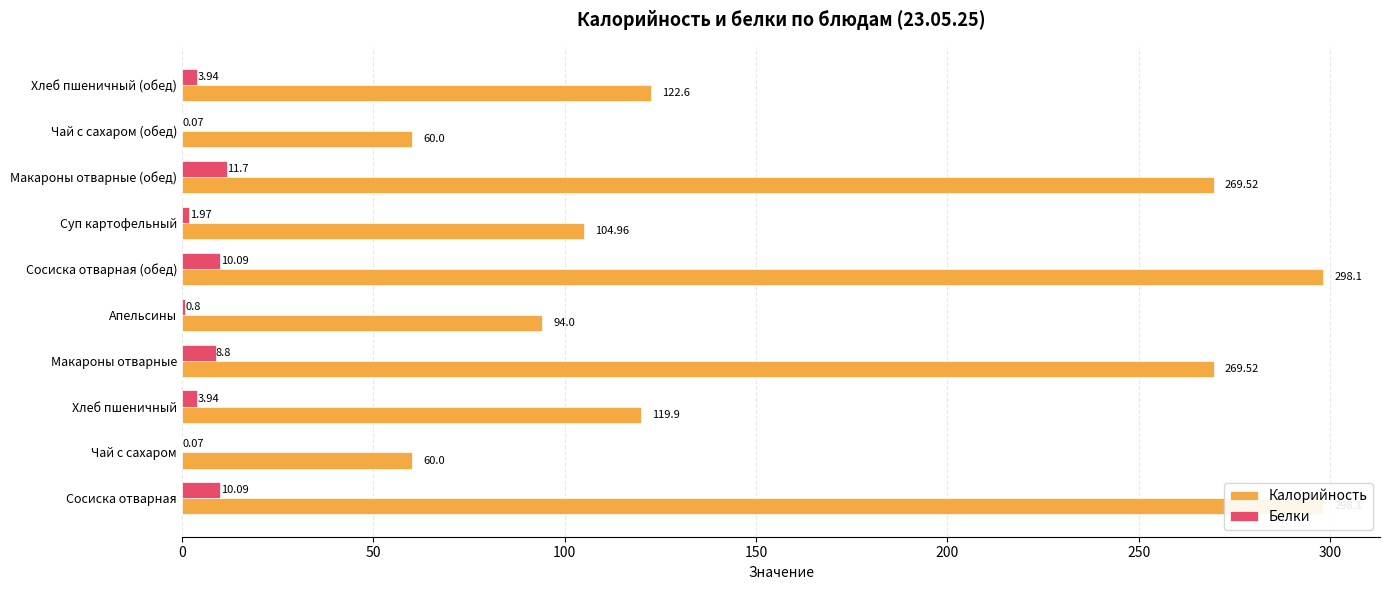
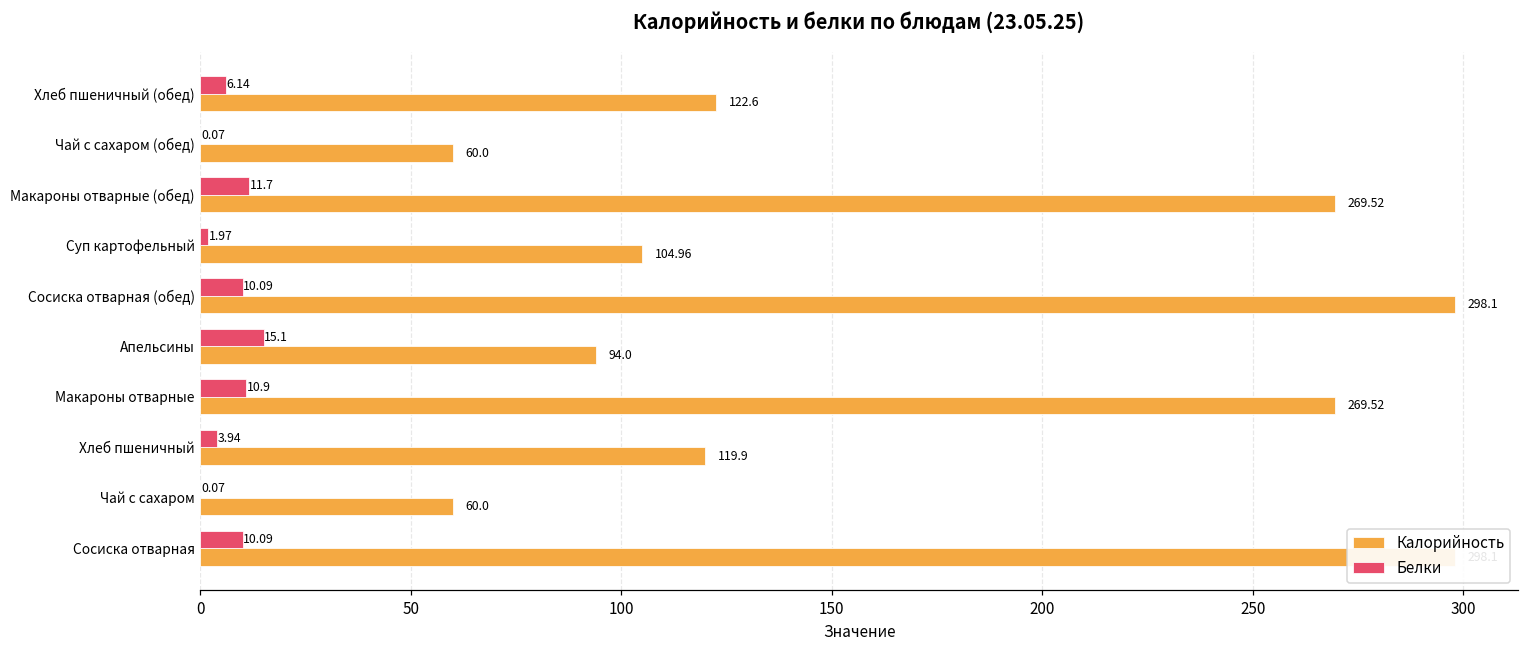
  {
    "Калорийность": {
      "Хлеб пшеничный (обед)": 122.6,
      "Чай с сахаром (обед)": 60.0,
      "Макароны отварные (обед)": 269.52,
      "Суп картофельный": 104.96,
      "Сосиска отварная (обед)": 298.1,
      "Апельсины": 94.0,
      "Макароны отварные": 269.52,
      "Хлеб пшеничный": 119.9,
      "Чай с сахаром": 60.0
    },
    "Белки": {
-     "Хлеб пшеничный (обед)": 3.94,
+     "Хлеб пшеничный (обед)": 6.14,
      "Чай с сахаром (обед)": 0.07,
      "Макароны отварные (обед)": 11.7,
      "Суп картофельный": 1.97,
      "Сосиска отварная (обед)": 10.09,
-     "Апельсины": 0.8,
-     "Макароны отварные": 8.8,
+     "Апельсины": 15.1,
+     "Макароны отварные": 10.9,
      "Хлеб пшеничный": 3.94,
      "Чай с сахаром": 0.07,
      "Сосиска отварная": 10.09
    }
  }
